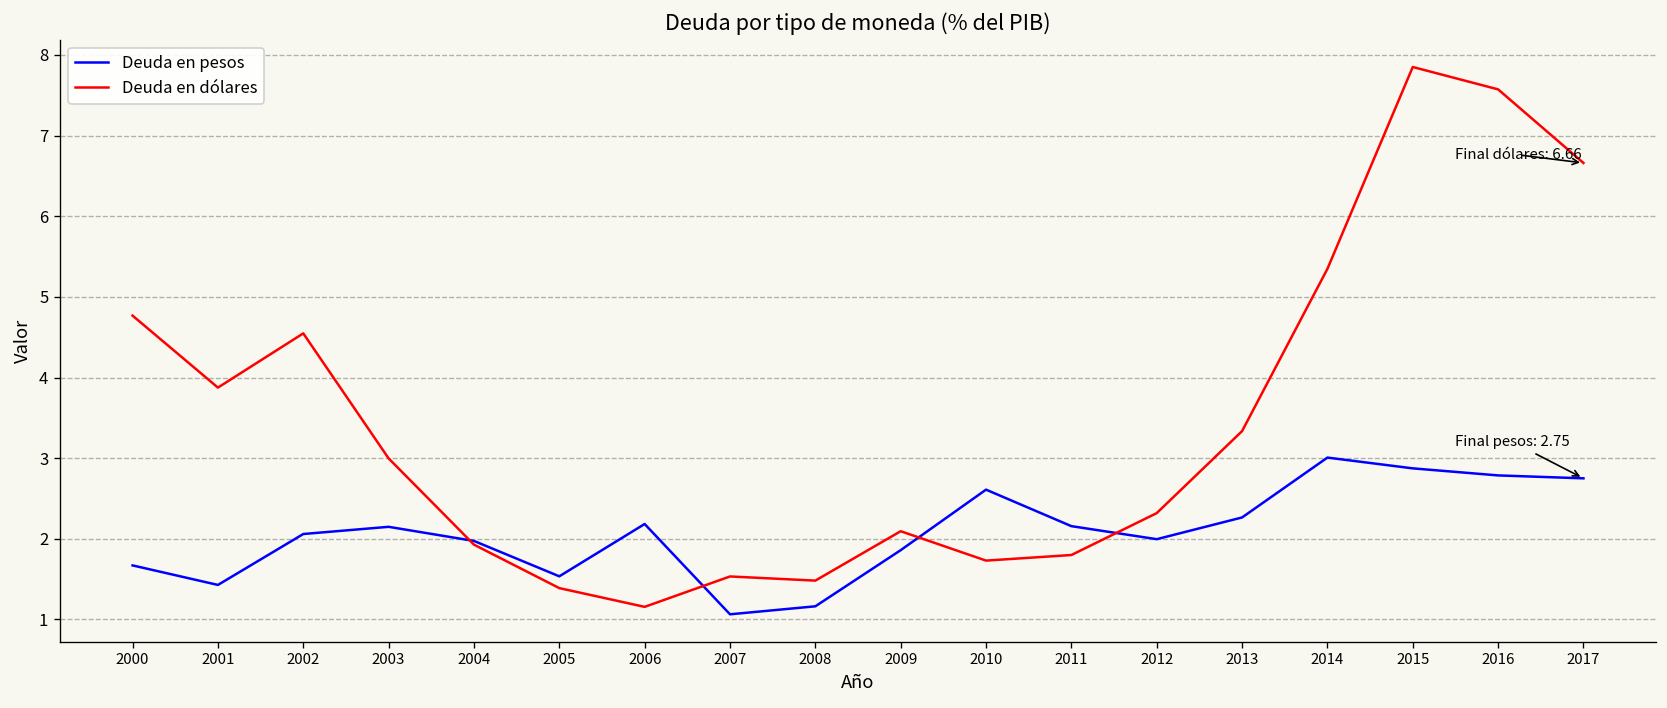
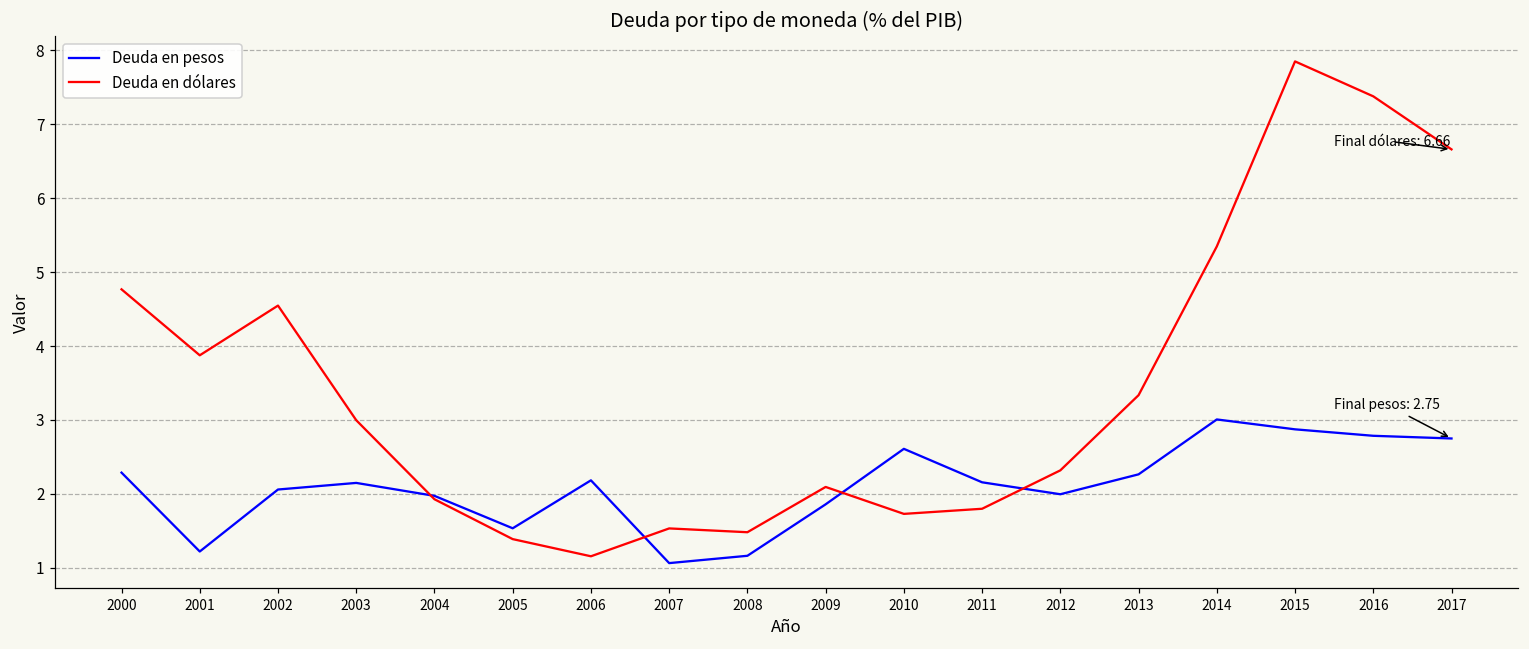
  {
    "Deuda en pesos": {
-     "2000": 1.7,
-     "2001": 1.4,
+     "2000": 2.3,
+     "2001": 1.2,
      "2002": 2.1,
      "2003": 2.1,
      "2004": 2.0,
      "2005": 1.5,
      "2006": 2.2,
      "2007": 1.1,
      "2008": 1.2,
      "2009": 1.9,
      "2010": 2.6,
      "2011": 2.2,
      "2012": 2.0,
      "2013": 2.3,
      "2014": 3.0,
      "2015": 2.9,
      "2017": 2.7
    },
    "Deuda en dólares": {
      "2000": 4.8,
      "2001": 3.9,
      "2002": 4.5,
      "2003": 3.0,
      "2004": 1.9,
      "2005": 1.4,
      "2006": 1.2,
      "2007": 1.5,
      "2008": 1.5,
      "2009": 2.1,
      "2010": 1.7,
      "2011": 1.8,
      "2012": 2.3,
      "2013": 3.3,
      "2014": 5.3,
      "2015": 7.9,
-     "2016": 7.6
+     "2016": 7.4
    }
  }
